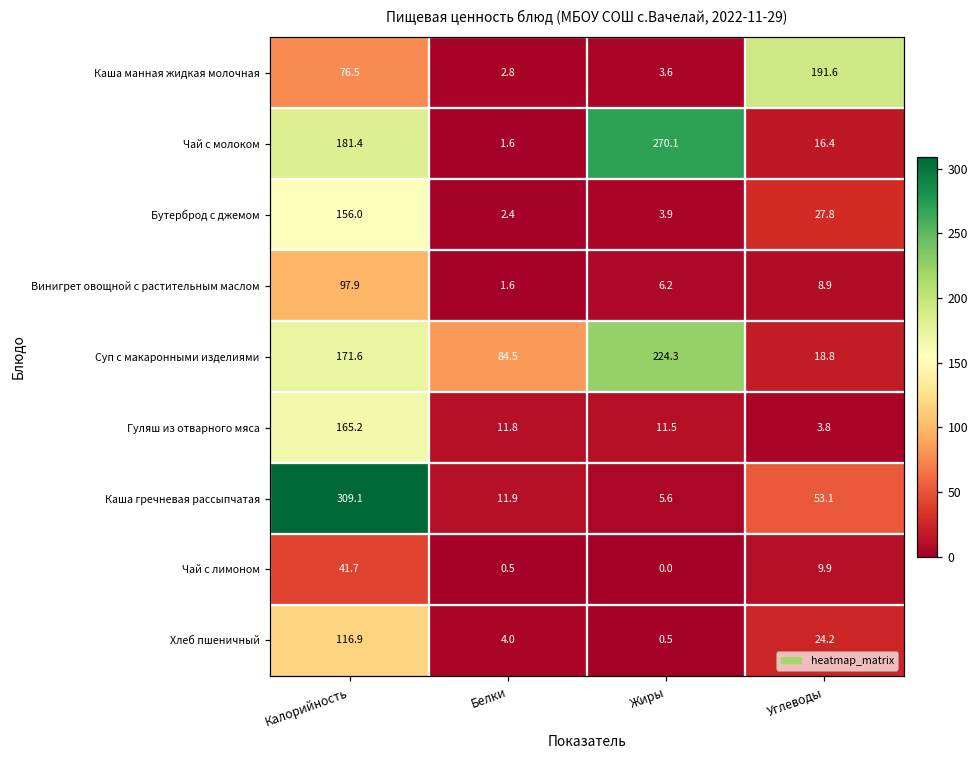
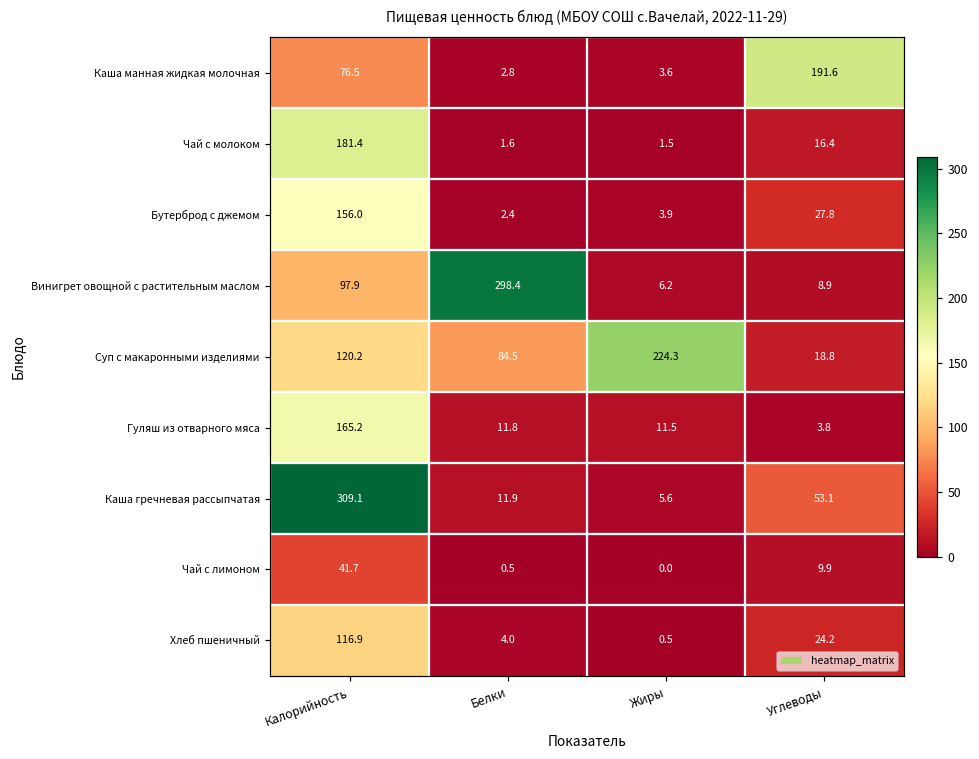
  {
    "Каша манная жидкая молочная": {
      "Калорийность": 76.5,
      "Белки": 2.8,
      "Жиры": 3.6,
      "Углеводы": 191.6
    },
    "Чай с молоком": {
      "Калорийность": 181.4,
      "Белки": 1.6,
-     "Жиры": 270.1,
+     "Жиры": 1.5,
      "Углеводы": 16.4
    },
    "Бутерброд с джемом": {
      "Калорийность": 156.0,
      "Белки": 2.4,
      "Жиры": 3.9,
      "Углеводы": 27.8
    },
    "Винигрет овощной с растительным маслом": {
      "Калорийность": 97.9,
-     "Белки": 1.6,
+     "Белки": 298.4,
      "Жиры": 6.2,
      "Углеводы": 8.9
    },
    "Суп с макаронными изделиями": {
-     "Калорийность": 171.6,
+     "Калорийность": 120.2,
      "Белки": 84.5,
      "Жиры": 224.3,
      "Углеводы": 18.8
    },
    "Гуляш из отварного мяса": {
      "Калорийность": 165.2,
      "Белки": 11.8,
      "Жиры": 11.5,
      "Углеводы": 3.8
    },
    "Каша гречневая рассыпчатая": {
      "Калорийность": 309.1,
      "Белки": 11.9,
      "Жиры": 5.6,
      "Углеводы": 53.1
    },
    "Чай с лимоном": {
      "Калорийность": 41.7,
      "Белки": 0.5,
      "Жиры": 0.0,
      "Углеводы": 9.9
    },
    "Хлеб пшеничный": {
      "Калорийность": 116.9,
      "Белки": 4.0,
      "Жиры": 0.5,
      "Углеводы": 24.2
    }
  }
